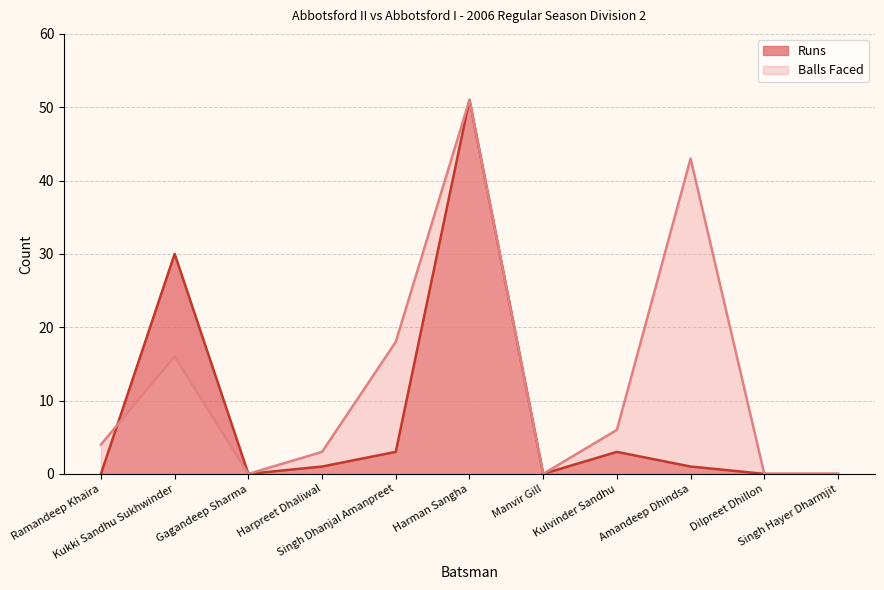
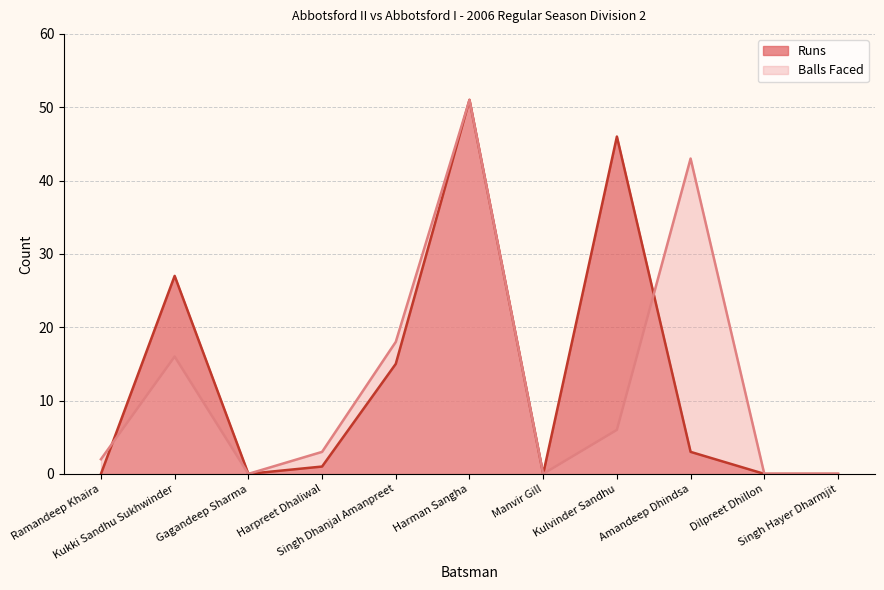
  {
    "Runs": {
      "Ramandeep Khaira": 0,
-     "Kukki Sandhu Sukhwinder": 30,
+     "Kukki Sandhu Sukhwinder": 27,
      "Harpreet Dhaliwal": 1,
-     "Singh Dhanjal Amanpreet": 3,
-     "Kulvinder Sandhu": 3,
-     "Amandeep Dhindsa": 1
+     "Singh Dhanjal Amanpreet": 15,
+     "Kulvinder Sandhu": 46,
+     "Amandeep Dhindsa": 3
    },
    "Balls Faced": {
-     "Ramandeep Khaira": 4,
+     "Ramandeep Khaira": 2,
      "Kukki Sandhu Sukhwinder": 16,
      "Harpreet Dhaliwal": 3,
      "Singh Dhanjal Amanpreet": 18,
      "Kulvinder Sandhu": 6,
      "Amandeep Dhindsa": 43
    }
  }
